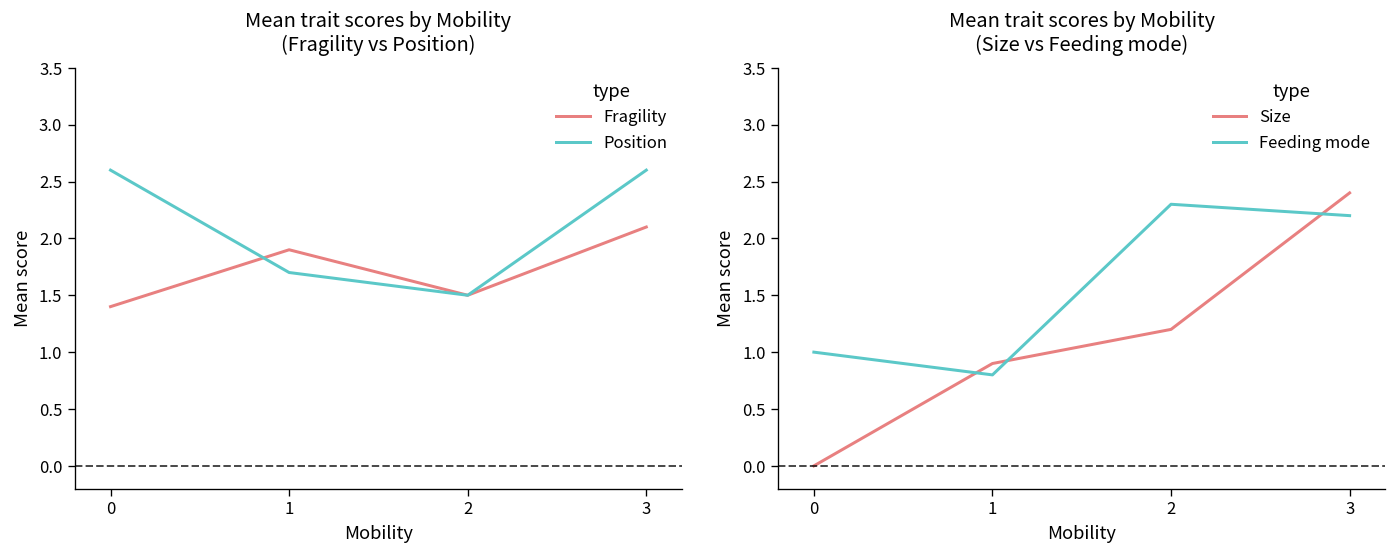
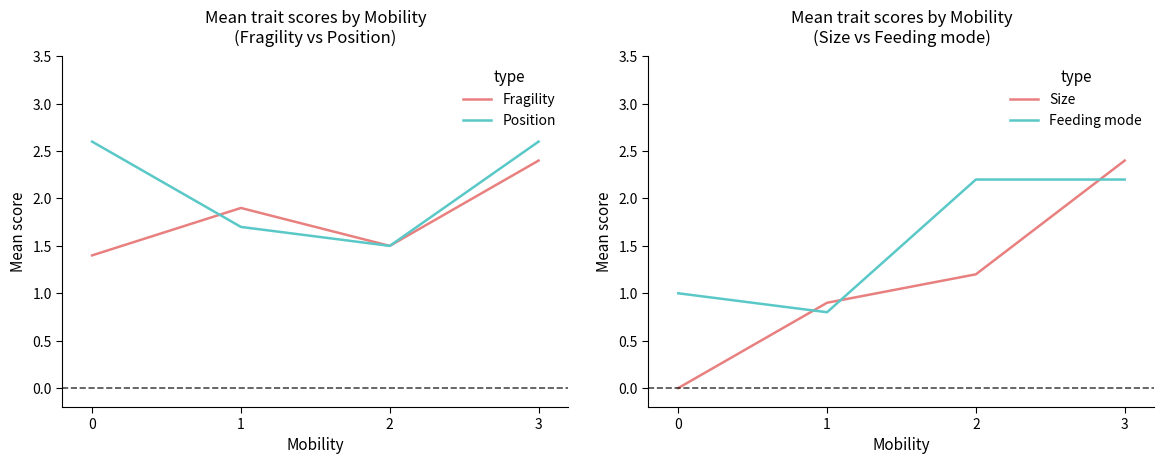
  {
    "Mean trait scores by Mobility (Fragility vs Position)": {
      "Fragility": {
        "0": 1.4,
        "1": 1.9,
-       "3": 2.1
+       "3": 2.4
      },
      "Position": {
        "0": 2.6,
        "1": 1.7,
        "3": 2.6
      }
    },
    "Mean trait scores by Mobility (Size vs Feeding mode)": {
      "Size": {
        "0": 0.0,
        "1": 0.9,
        "2": 1.2,
        "3": 2.4
      },
      "Feeding mode": {
        "0": 1.0,
        "1": 0.8,
-       "2": 2.3,
+       "2": 2.2,
        "3": 2.2
      }
    }
  }
